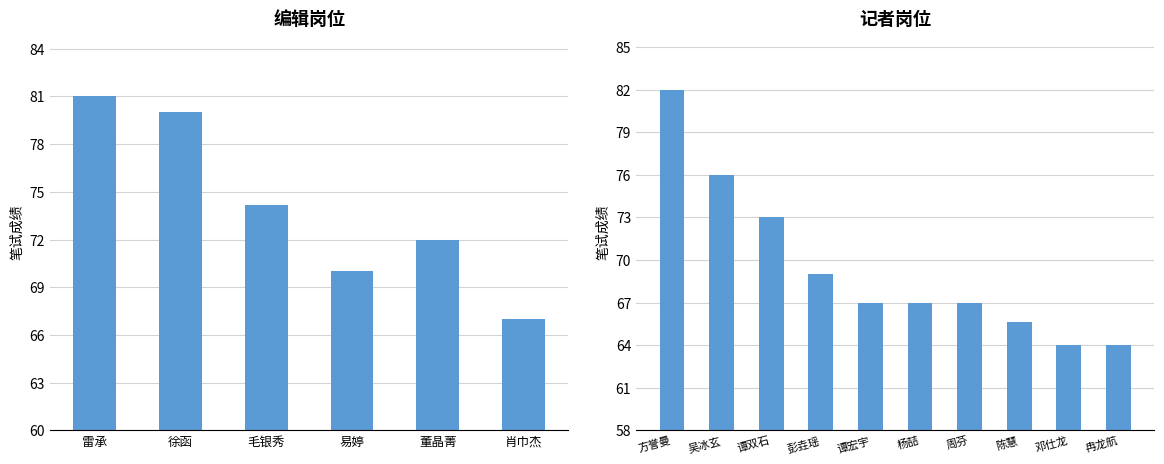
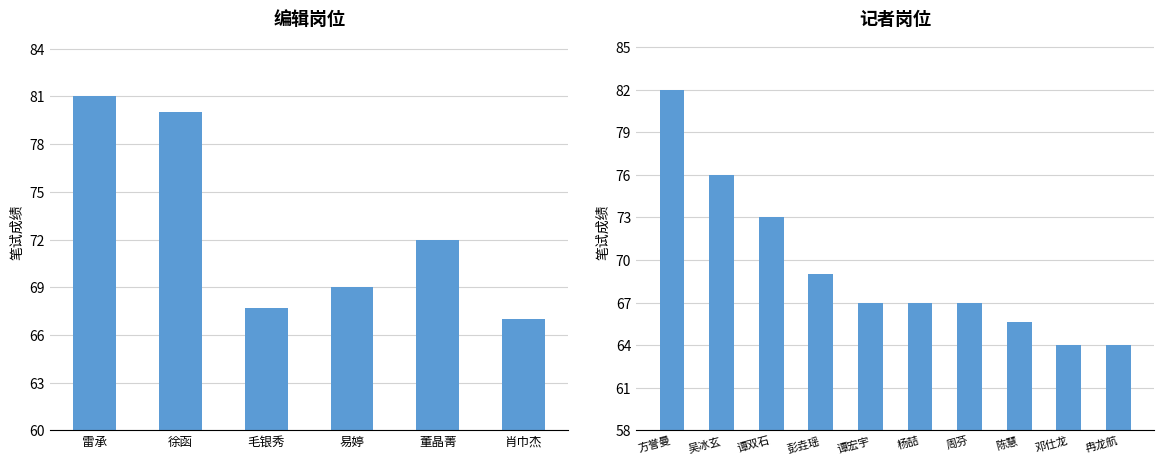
  {
    "编辑岗位": {
      "雷承": 81.0,
      "徐函": 80.0,
-     "毛银秀": 74.2,
-     "易婷": 70,
+     "毛银秀": 67.7,
+     "易婷": 69,
      "董晶菁": 72.0,
      "肖巾杰": 67.0
    },
    "记者岗位": {
      "方誉曼": 82.0,
      "吴冰玄": 76.0,
      "谭双石": 73.0,
      "彭垚瑶": 69.0,
      "谭宏宇": 67.0,
      "杨喆": 67.0,
      "周芬": 67.0,
      "陈慧": 65.6,
      "邓仕龙": 64.0,
      "冉龙航": 64.0
    }
  }
